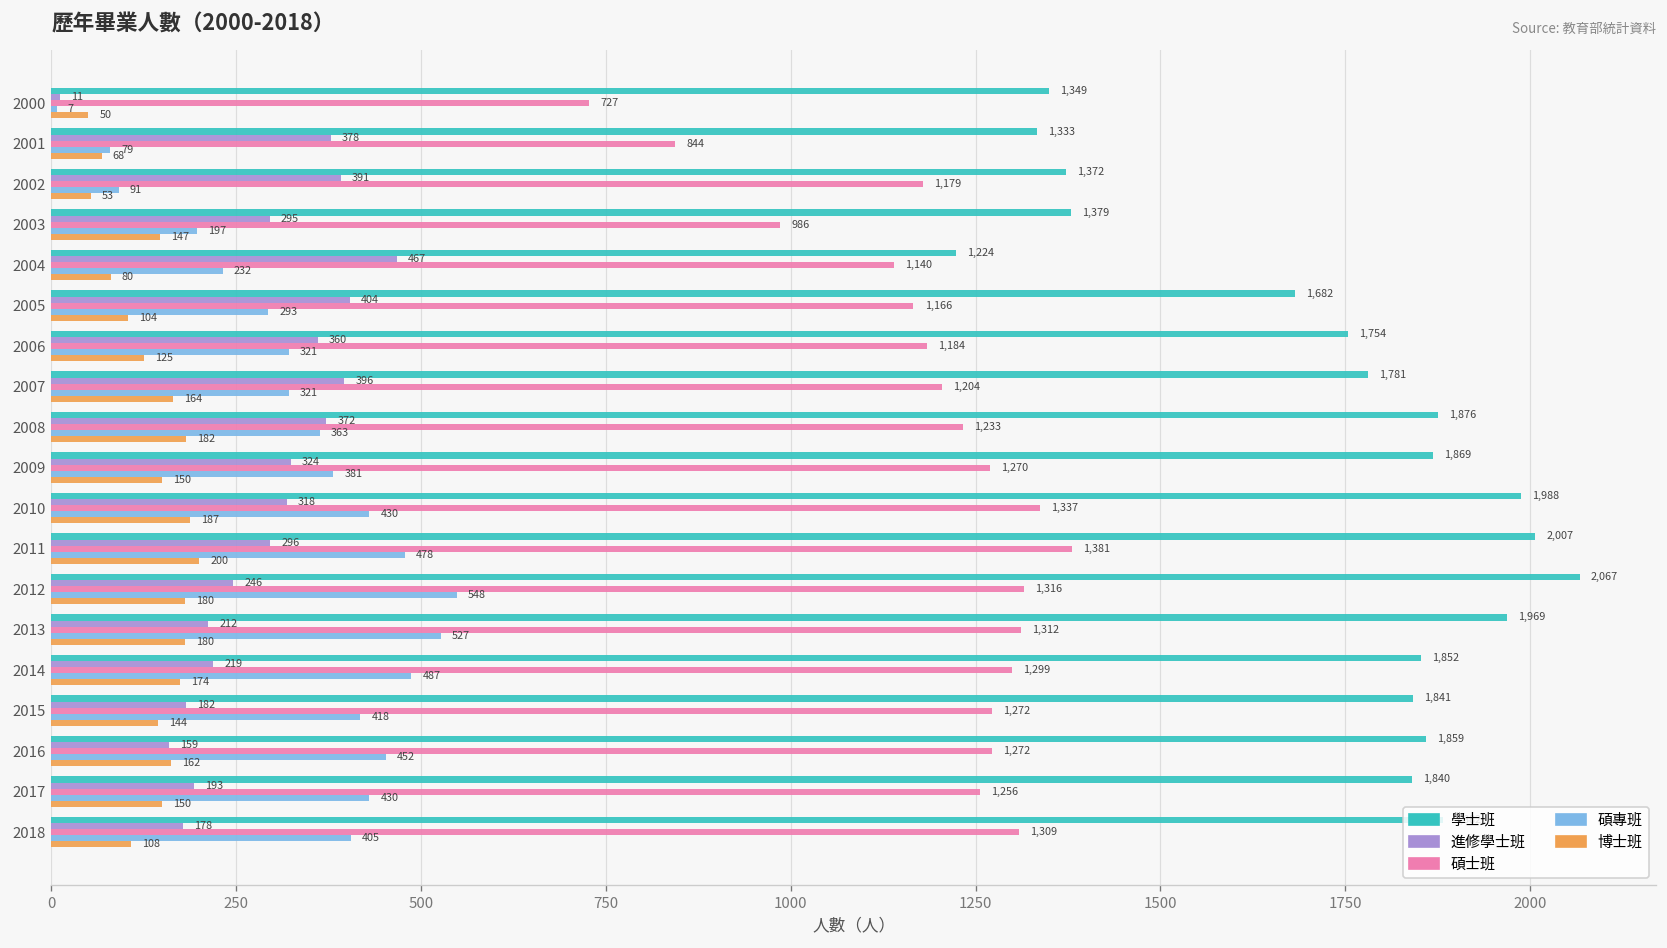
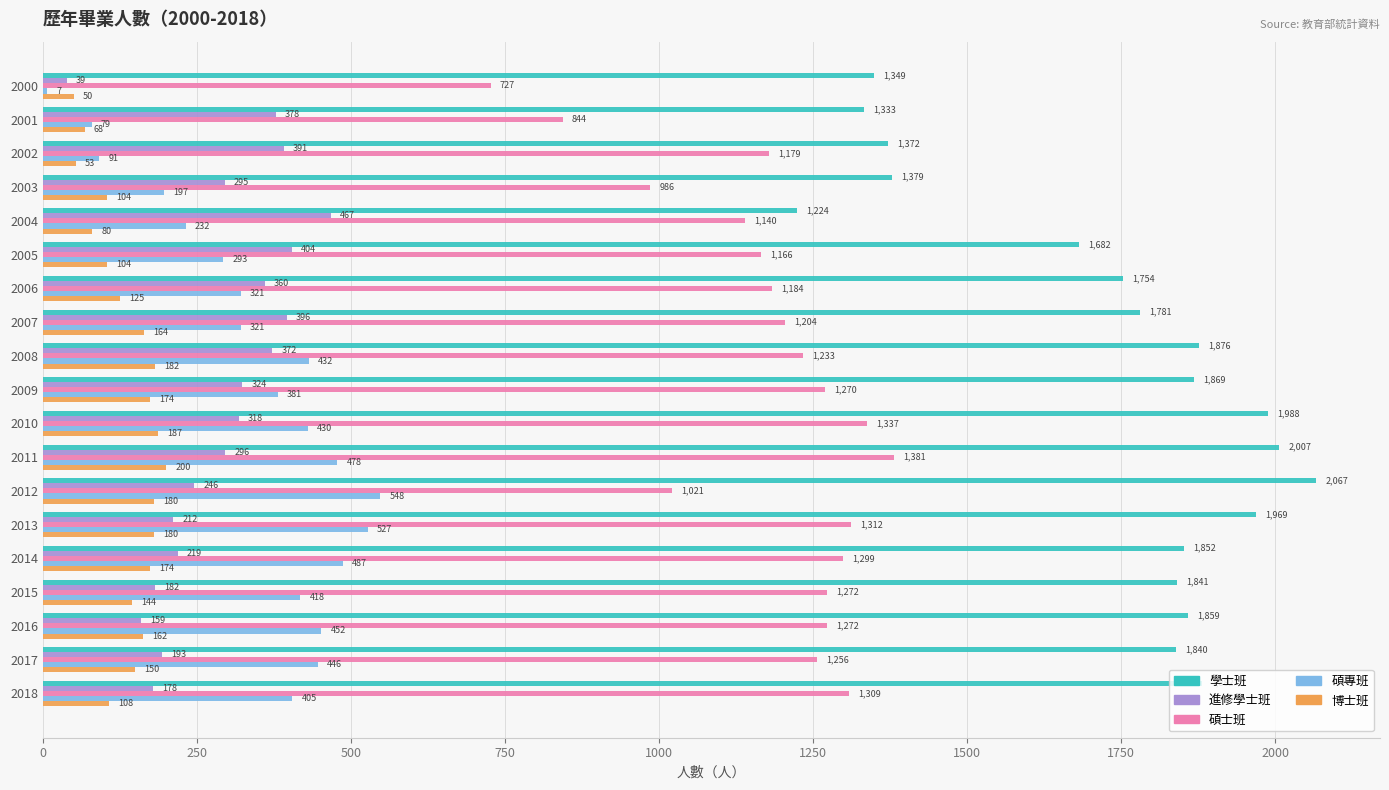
  {
    "學士班": {
      "2000": "1,349",
      "2001": "1,333",
      "2002": "1,372",
      "2003": "1,379",
      "2004": "1,224",
      "2005": "1,682",
      "2006": "1,754",
      "2007": "1,781",
      "2008": "1,876",
      "2009": "1,869",
      "2010": "1,988",
      "2011": "2,007",
      "2012": "2,067",
      "2013": "1,969",
      "2014": "1,852",
      "2015": "1,841",
      "2016": "1,859",
      "2017": "1,840"
    },
    "進修學士班": {
-     "2000": "11",
+     "2000": "39",
      "2001": "378",
      "2002": "391",
      "2003": "295",
      "2004": "467",
      "2005": "404",
      "2006": "360",
      "2007": "396",
      "2008": "372",
      "2009": "324",
      "2010": "318",
      "2011": "296",
      "2012": "246",
      "2013": "212",
      "2014": "219",
      "2015": "182",
      "2016": "159",
      "2017": "193",
      "2018": "178"
    },
    "碩士班": {
      "2000": "727",
      "2001": "844",
      "2002": "1,179",
      "2003": "986",
      "2004": "1,140",
      "2005": "1,166",
      "2006": "1,184",
      "2007": "1,204",
      "2008": "1,233",
      "2009": "1,270",
      "2010": "1,337",
      "2011": "1,381",
-     "2012": "1,316",
+     "2012": "1,021",
      "2013": "1,312",
      "2014": "1,299",
      "2015": "1,272",
      "2016": "1,272",
      "2017": "1,256",
      "2018": "1,309"
    },
    "碩專班": {
      "2000": "7",
      "2001": "79",
      "2002": "91",
      "2003": "197",
      "2004": "232",
      "2005": "293",
      "2006": "321",
      "2007": "321",
-     "2008": "363",
+     "2008": "432",
      "2009": "381",
      "2010": "430",
      "2011": "478",
      "2012": "548",
      "2013": "527",
      "2014": "487",
      "2015": "418",
      "2016": "452",
-     "2017": "430",
+     "2017": "446",
      "2018": "405"
    },
    "博士班": {
      "2000": "50",
      "2001": "68",
      "2002": "53",
-     "2003": "147",
+     "2003": "104",
      "2004": "80",
      "2005": "104",
      "2006": "125",
      "2007": "164",
      "2008": "182",
-     "2009": "150",
+     "2009": "174",
      "2010": "187",
      "2011": "200",
      "2012": "180",
      "2013": "180",
      "2014": "174",
      "2015": "144",
      "2016": "162",
      "2017": "150",
      "2018": "108"
    }
  }
